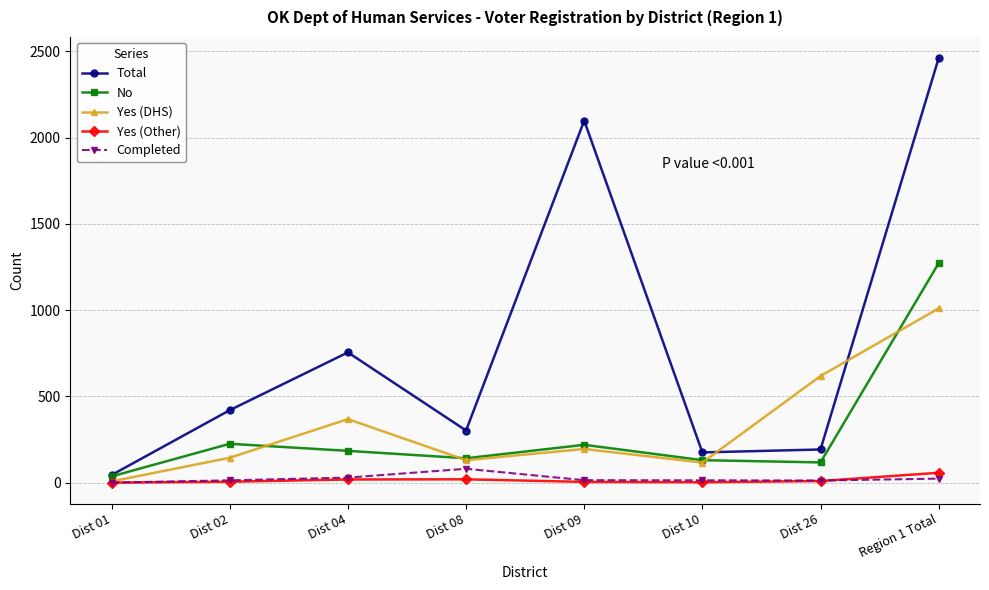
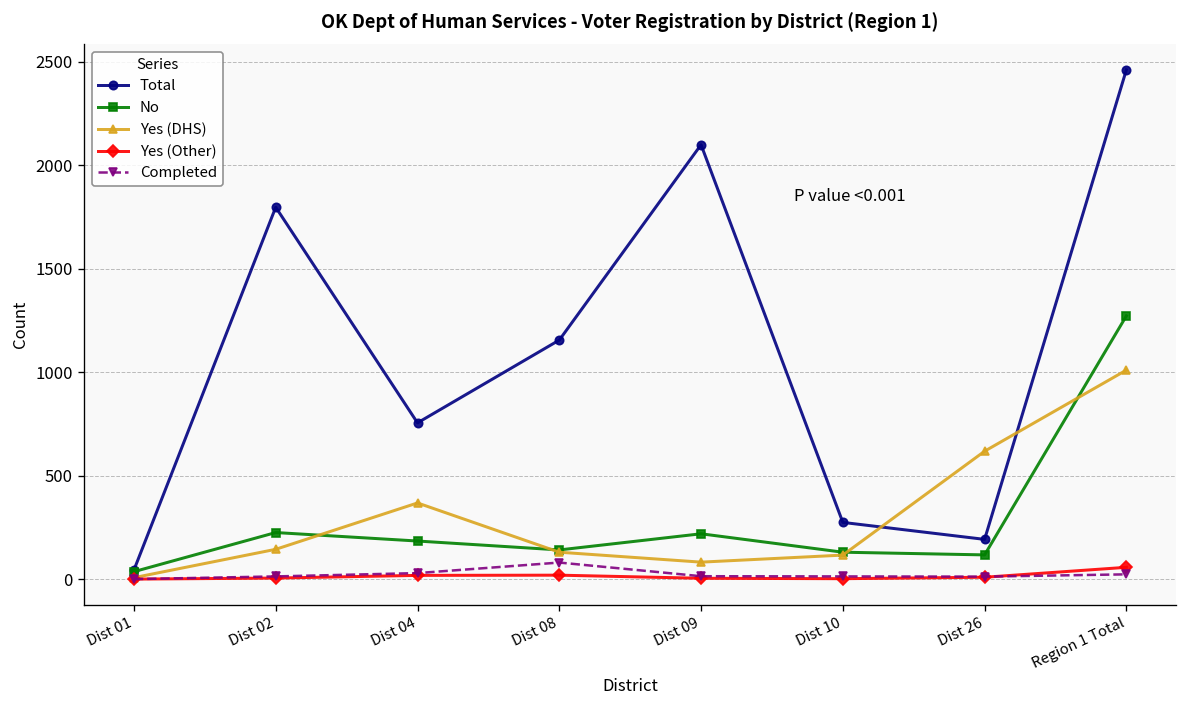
  {
    "Total": {
-     "Dist 02": 420,
+     "Dist 02": 1800,
      "Dist 04": 760,
-     "Dist 08": 300,
+     "Dist 08": 1160,
      "Dist 09": 2100,
-     "Dist 10": 180,
+     "Dist 10": 270,
      "Dist 26": 190,
      "Region 1 Total": 2460
    },
    "No": {
      "Dist 02": 230,
      "Dist 04": 180,
      "Dist 09": 220,
      "Dist 26": 120,
      "Region 1 Total": 1270
    },
    "Yes (DHS)": {
      "Dist 02": 140,
      "Dist 04": 370,
-     "Dist 09": 200,
+     "Dist 09": 80,
      "Dist 26": 620,
      "Region 1 Total": 1010
    },
    "Yes (Other)": {
      "Dist 08": 20,
      "Region 1 Total": 60
    },
    "Completed": {
      "Dist 08": 80,
      "Region 1 Total": 20
    }
  }
